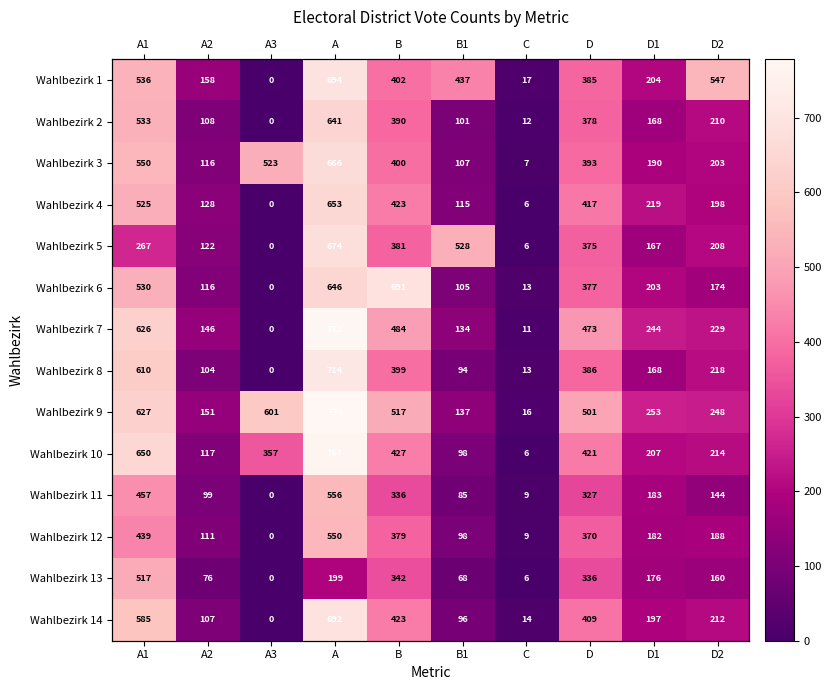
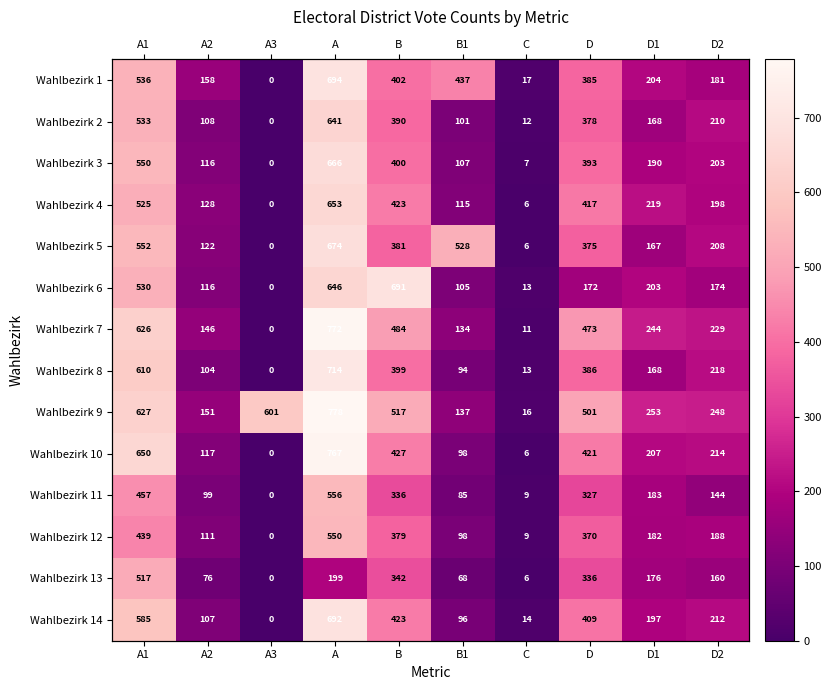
  {
    "Wahlbezirk 1": {
      "A1": 536,
      "A2": 158,
      "A3": 0,
      "B": 402,
      "B1": 437,
      "C": 17,
      "D": 385,
      "D1": 204,
-     "D2": 547
+     "D2": 181
    },
    "Wahlbezirk 2": {
      "A1": 533,
      "A2": 108,
      "A3": 0,
      "A": 641,
      "B": 390,
      "B1": 101,
      "C": 12,
      "D": 378,
      "D1": 168,
      "D2": 210
    },
    "Wahlbezirk 3": {
      "A1": 550,
      "A2": 116,
-     "A3": 523,
+     "A3": 0,
      "B": 400,
      "B1": 107,
      "C": 7,
      "D": 393,
      "D1": 190,
      "D2": 203
    },
    "Wahlbezirk 4": {
      "A1": 525,
      "A2": 128,
      "A3": 0,
      "A": 653,
      "B": 423,
      "B1": 115,
      "C": 6,
      "D": 417,
      "D1": 219,
      "D2": 198
    },
    "Wahlbezirk 5": {
-     "A1": 267,
+     "A1": 552,
      "A2": 122,
      "A3": 0,
      "B": 381,
      "B1": 528,
      "C": 6,
      "D": 375,
      "D1": 167,
      "D2": 208
    },
    "Wahlbezirk 6": {
      "A1": 530,
      "A2": 116,
      "A3": 0,
      "A": 646,
      "B1": 105,
      "C": 13,
-     "D": 377,
+     "D": 172,
      "D1": 203,
      "D2": 174
    },
    "Wahlbezirk 7": {
      "A1": 626,
      "A2": 146,
      "A3": 0,
      "B": 484,
      "B1": 134,
      "C": 11,
      "D": 473,
      "D1": 244,
      "D2": 229
    },
    "Wahlbezirk 8": {
      "A1": 610,
      "A2": 104,
      "A3": 0,
      "B": 399,
      "B1": 94,
      "C": 13,
      "D": 386,
      "D1": 168,
      "D2": 218
    },
    "Wahlbezirk 9": {
      "A1": 627,
      "A2": 151,
      "A3": 601,
      "B": 517,
      "B1": 137,
      "C": 16,
      "D": 501,
      "D1": 253,
      "D2": 248
    },
    "Wahlbezirk 10": {
      "A1": 650,
      "A2": 117,
-     "A3": 357,
+     "A3": 0,
      "B": 427,
      "B1": 98,
      "C": 6,
      "D": 421,
      "D1": 207,
      "D2": 214
    },
    "Wahlbezirk 11": {
      "A1": 457,
      "A2": 99,
      "A3": 0,
      "A": 556,
      "B": 336,
      "B1": 85,
      "C": 9,
      "D": 327,
      "D1": 183,
      "D2": 144
    },
    "Wahlbezirk 12": {
      "A1": 439,
      "A2": 111,
      "A3": 0,
      "A": 550,
      "B": 379,
      "B1": 98,
      "C": 9,
      "D": 370,
      "D1": 182,
      "D2": 188
    },
    "Wahlbezirk 13": {
      "A1": 517,
      "A2": 76,
      "A3": 0,
      "A": 199,
      "B": 342,
      "B1": 68,
      "C": 6,
      "D": 336,
      "D1": 176,
      "D2": 160
    },
    "Wahlbezirk 14": {
      "A1": 585,
      "A2": 107,
      "A3": 0,
      "B": 423,
      "B1": 96,
      "C": 14,
      "D": 409,
      "D1": 197,
      "D2": 212
    }
  }
